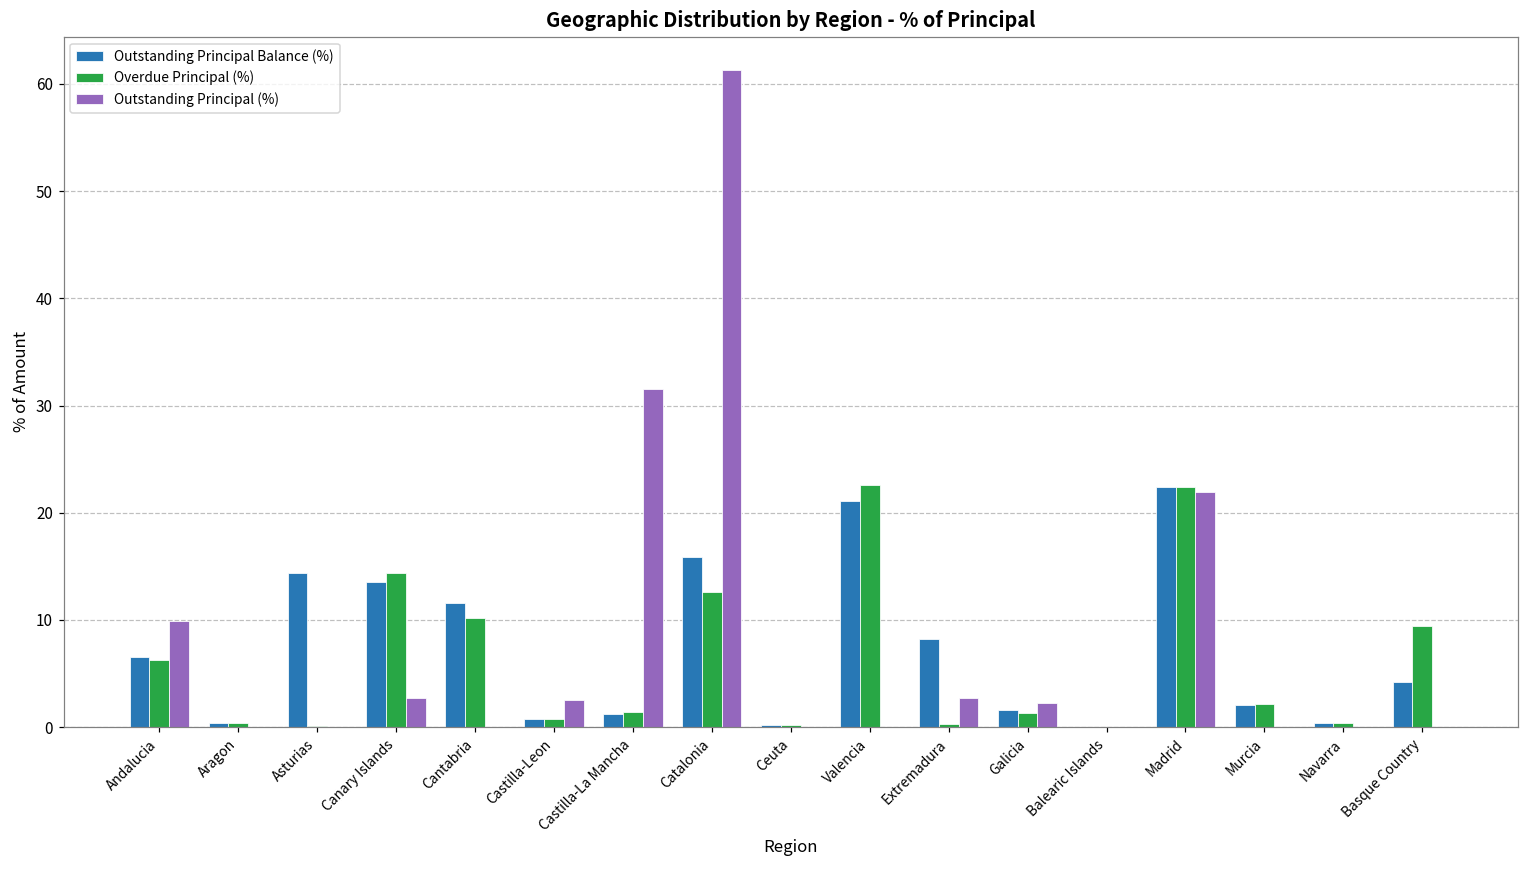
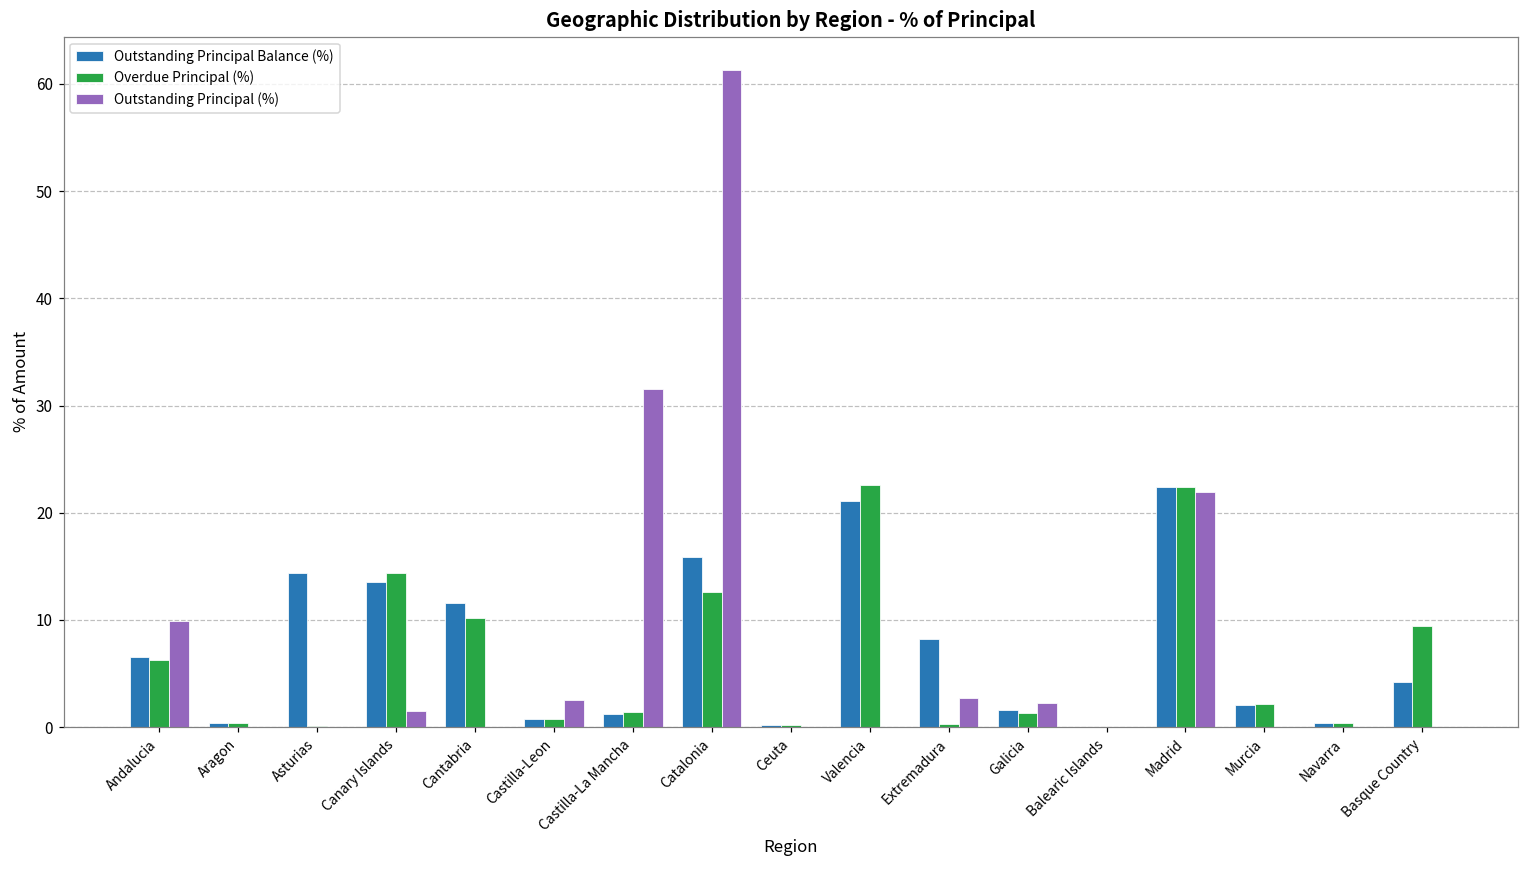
  {
    "Outstanding Principal Balance (%)": {
      "Andalucia": 7,
      "Aragon": 0,
      "Asturias": 14,
      "Canary Islands": 14,
      "Cantabria": 12,
      "Castilla-Leon": 1,
      "Castilla-La Mancha": 1,
      "Catalonia": 16,
      "Valencia": 21,
      "Extremadura": 8,
      "Galicia": 2,
      "Balearic Islands": 0,
      "Madrid": 22,
      "Murcia": 2,
      "Navarra": 0,
      "Basque Country": 4
    },
    "Overdue Principal (%)": {
      "Andalucia": 6,
      "Aragon": 0,
      "Canary Islands": 14,
      "Cantabria": 10,
      "Castilla-Leon": 1,
      "Castilla-La Mancha": 1,
      "Catalonia": 13,
      "Valencia": 23,
      "Extremadura": 0,
      "Galicia": 1,
      "Balearic Islands": 0,
      "Madrid": 22,
      "Murcia": 2,
      "Navarra": 0,
      "Basque Country": 9
    },
    "Outstanding Principal (%)": {
      "Andalucia": 10,
      "Aragon": 0,
      "Asturias": 0,
-     "Canary Islands": 3,
+     "Canary Islands": 2,
      "Cantabria": 0,
      "Castilla-Leon": 3,
      "Castilla-La Mancha": 32,
      "Catalonia": 61,
      "Ceuta": 0,
      "Valencia": 0,
      "Extremadura": 3,
      "Galicia": 2,
      "Balearic Islands": 0,
      "Madrid": 22,
      "Murcia": 0,
      "Navarra": 0,
      "Basque Country": 0
    }
  }
